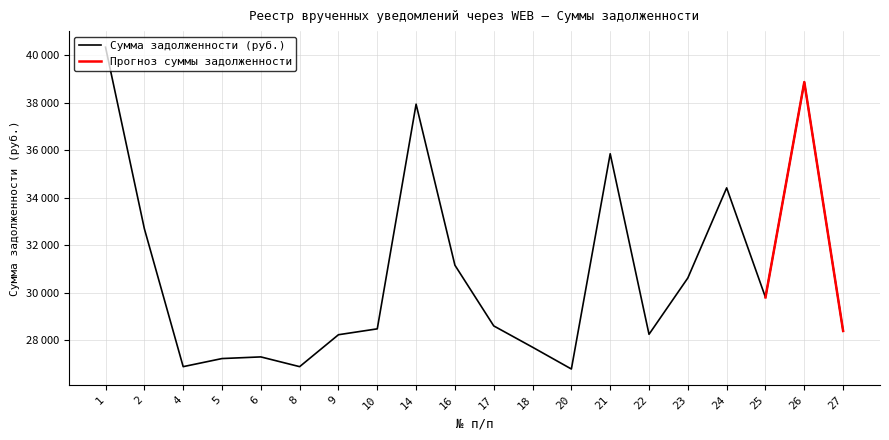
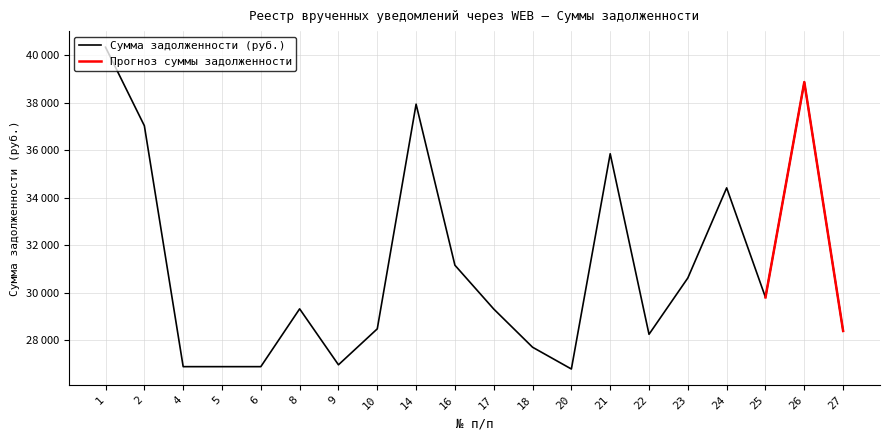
  {
    "Сумма задолженности (руб.)": {
-     "2": 32700,
+     "2": 37000,
      "4": 26900,
-     "5": 27200,
-     "6": 27300,
-     "8": 26900,
-     "9": 28200,
+     "5": 26900,
+     "6": 26900,
+     "8": 29300,
+     "9": 27000,
      "10": 28500,
      "14": 37900,
      "16": 31200,
-     "17": 28600,
+     "17": 29300,
      "18": 27700,
      "20": 26800,
      "21": 35800,
      "22": 28200,
      "23": 30600,
      "24": 34400
    }
  }
